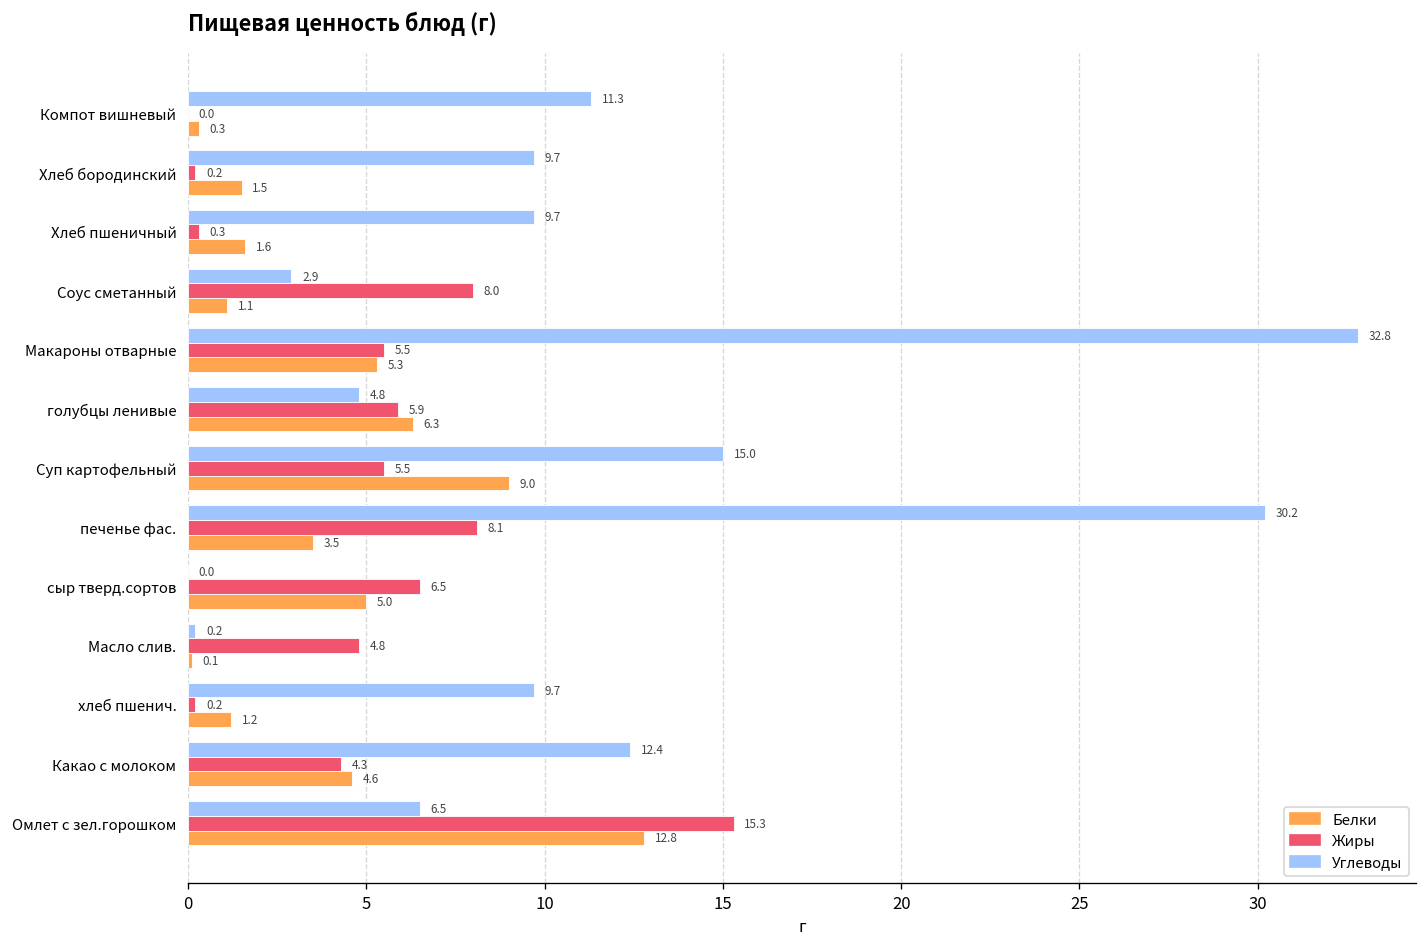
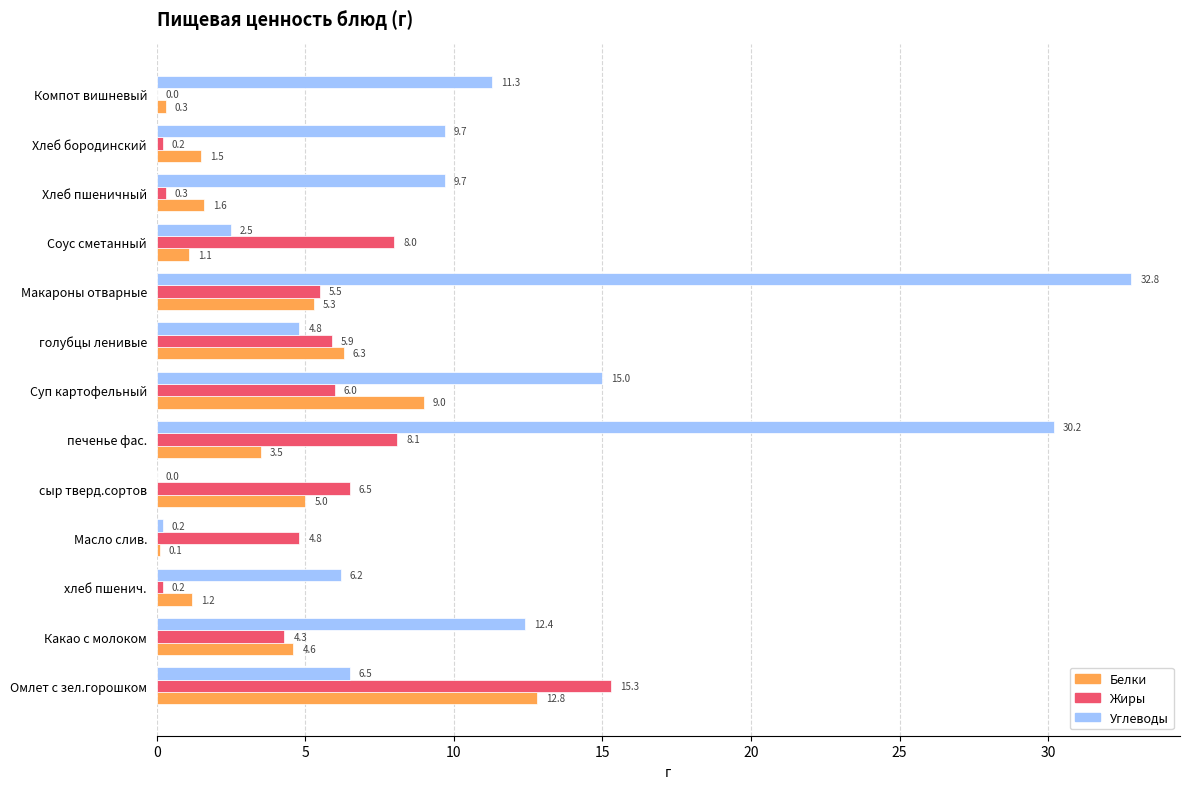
  {
    "Белки": {
      "Компот вишневый": 0.3,
      "Хлеб бородинский": 1.5,
      "Хлеб пшеничный": 1.6,
      "Соус сметанный": 1.1,
      "Макароны отварные": 5.3,
      "голубцы ленивые": 6.3,
      "Суп картофельный": 9.0,
      "печенье фас.": 3.5,
      "сыр тверд.сортов": 5.0,
      "Масло слив.": 0.1,
      "хлеб пшенич.": 1.2,
      "Какао с молоком": 4.6,
      "Омлет с зел.горошком": 12.8
    },
    "Жиры": {
      "Компот вишневый": 0.0,
      "Хлеб бородинский": 0.2,
      "Хлеб пшеничный": 0.3,
      "Соус сметанный": 8.0,
      "Макароны отварные": 5.5,
      "голубцы ленивые": 5.9,
-     "Суп картофельный": 5.5,
+     "Суп картофельный": 6.0,
      "печенье фас.": 8.1,
      "сыр тверд.сортов": 6.5,
      "Масло слив.": 4.8,
      "хлеб пшенич.": 0.2,
      "Какао с молоком": 4.3,
      "Омлет с зел.горошком": 15.3
    },
    "Углеводы": {
      "Компот вишневый": 11.3,
      "Хлеб бородинский": 9.7,
      "Хлеб пшеничный": 9.7,
-     "Соус сметанный": 2.9,
+     "Соус сметанный": 2.5,
      "Макароны отварные": 32.8,
      "голубцы ленивые": 4.8,
      "Суп картофельный": 15.0,
      "печенье фас.": 30.2,
      "сыр тверд.сортов": 0.0,
      "Масло слив.": 0.2,
-     "хлеб пшенич.": 9.7,
+     "хлеб пшенич.": 6.2,
      "Какао с молоком": 12.4,
      "Омлет с зел.горошком": 6.5
    }
  }
